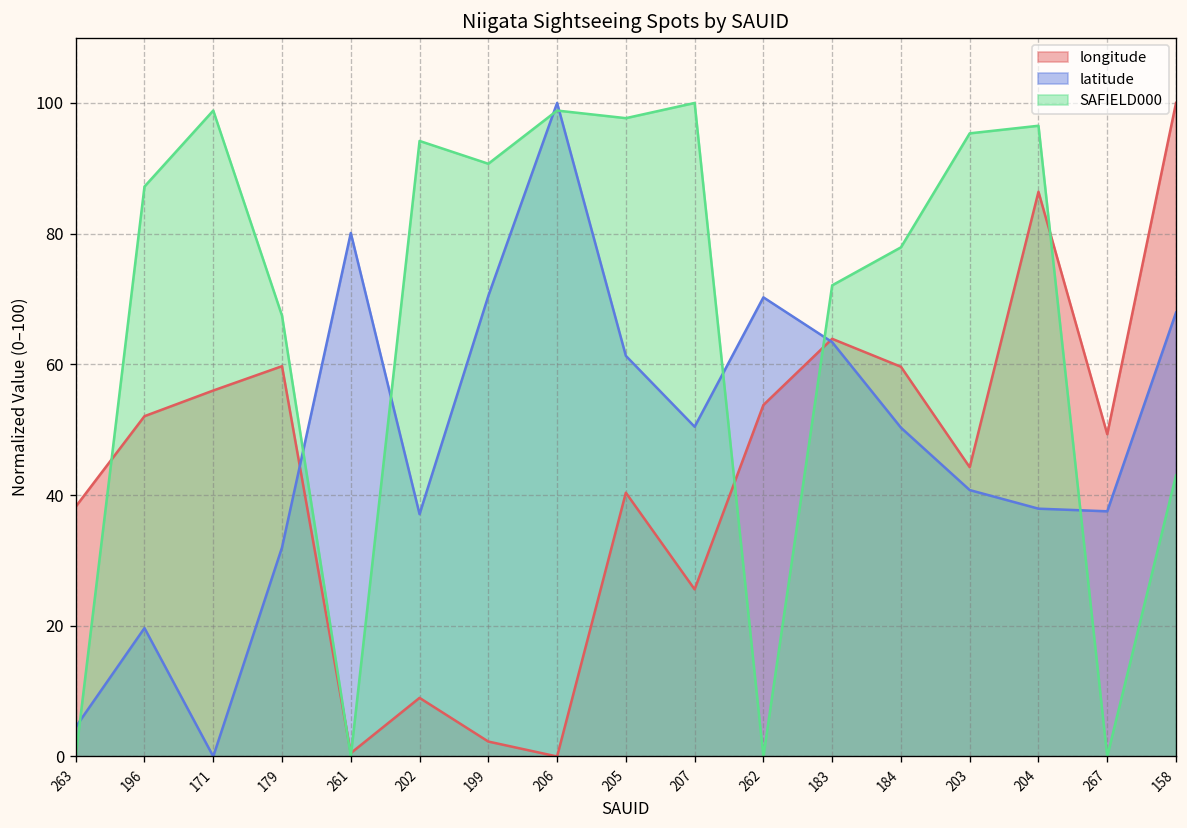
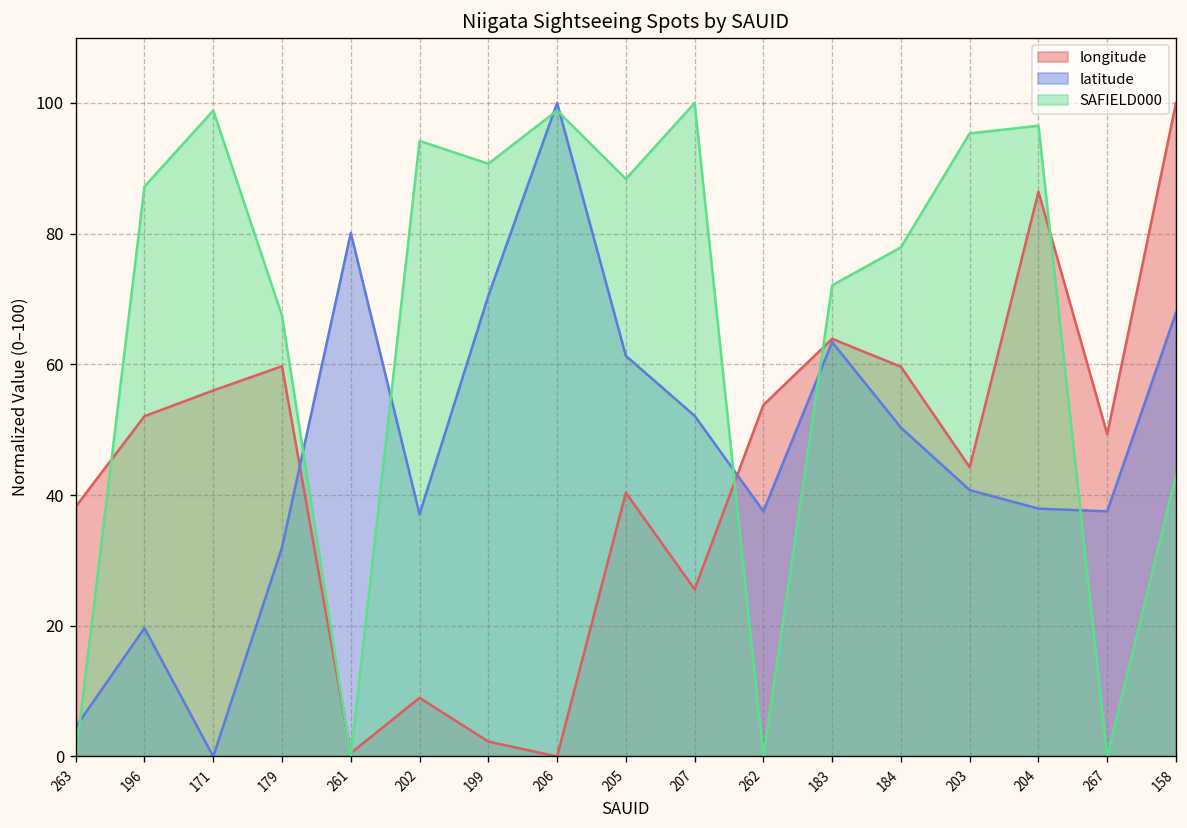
  {
    "longitude": {
      "263": 38,
      "196": 52,
      "171": 56,
      "179": 60,
      "261": 1,
      "202": 9,
      "199": 2,
      "206": 0,
      "205": 40,
      "207": 26,
      "262": 54,
      "183": 64,
      "184": 60,
      "203": 44,
      "204": 86,
      "267": 49,
      "158": 100
    },
    "latitude": {
      "263": 5,
      "196": 20,
      "171": 0,
      "179": 32,
      "261": 80,
      "202": 37,
      "199": 70,
      "206": 100,
      "205": 61,
-     "207": 50,
-     "262": 70,
+     "207": 52,
+     "262": 38,
      "183": 63,
      "184": 50,
      "203": 41,
      "204": 38,
      "267": 38,
      "158": 68
    },
    "SAFIELD000": {
      "263": 0,
      "196": 87,
      "171": 99,
      "179": 67,
      "261": 0,
      "202": 94,
      "199": 91,
      "206": 99,
-     "205": 98,
+     "205": 88,
      "207": 100,
      "262": 0,
      "183": 72,
      "184": 78,
      "203": 95,
      "204": 97,
      "267": 0,
      "158": 43
    }
  }
